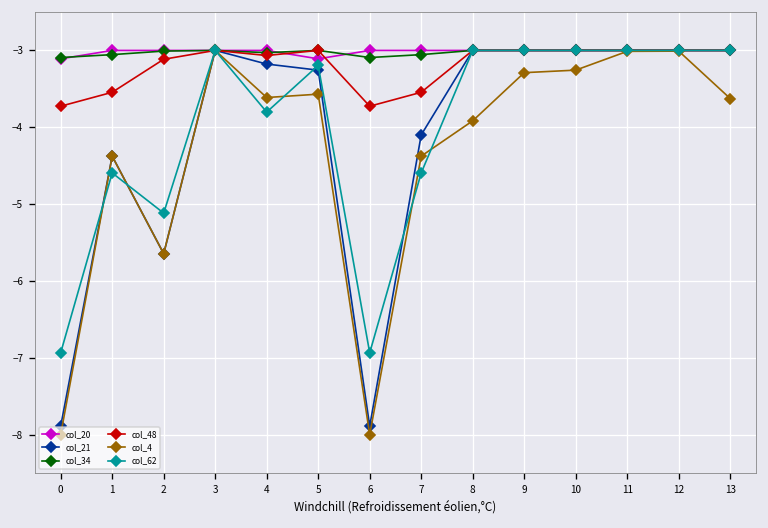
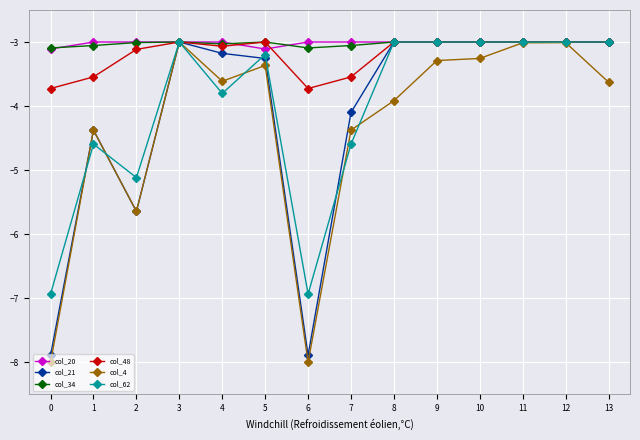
  {
    "col_20": {
      "1": -3.0,
      "5": -3.1,
      "6": -3.0,
      "7": -3.0
    },
    "col_21": {
      "4": -3.2,
      "5": -3.3,
      "6": -7.9,
      "7": -4.1
    },
    "col_34": {
      "1": -3.1,
      "6": -3.1,
      "7": -3.1
    },
    "col_48": {
      "0": -3.7,
      "1": -3.5,
      "2": -3.1,
      "6": -3.7,
      "7": -3.5
    },
    "col_4": {
      "4": -3.6,
-     "5": -3.6,
+     "5": -3.4,
      "6": -8.0,
      "7": -4.4,
      "8": -3.9,
      "9": -3.3,
      "10": -3.3,
      "13": -3.6
    },
    "col_62": {
      "0": -6.9,
      "1": -4.6,
      "2": -5.1,
      "4": -3.8,
      "5": -3.2,
      "6": -6.9,
      "7": -4.6
    }
  }
